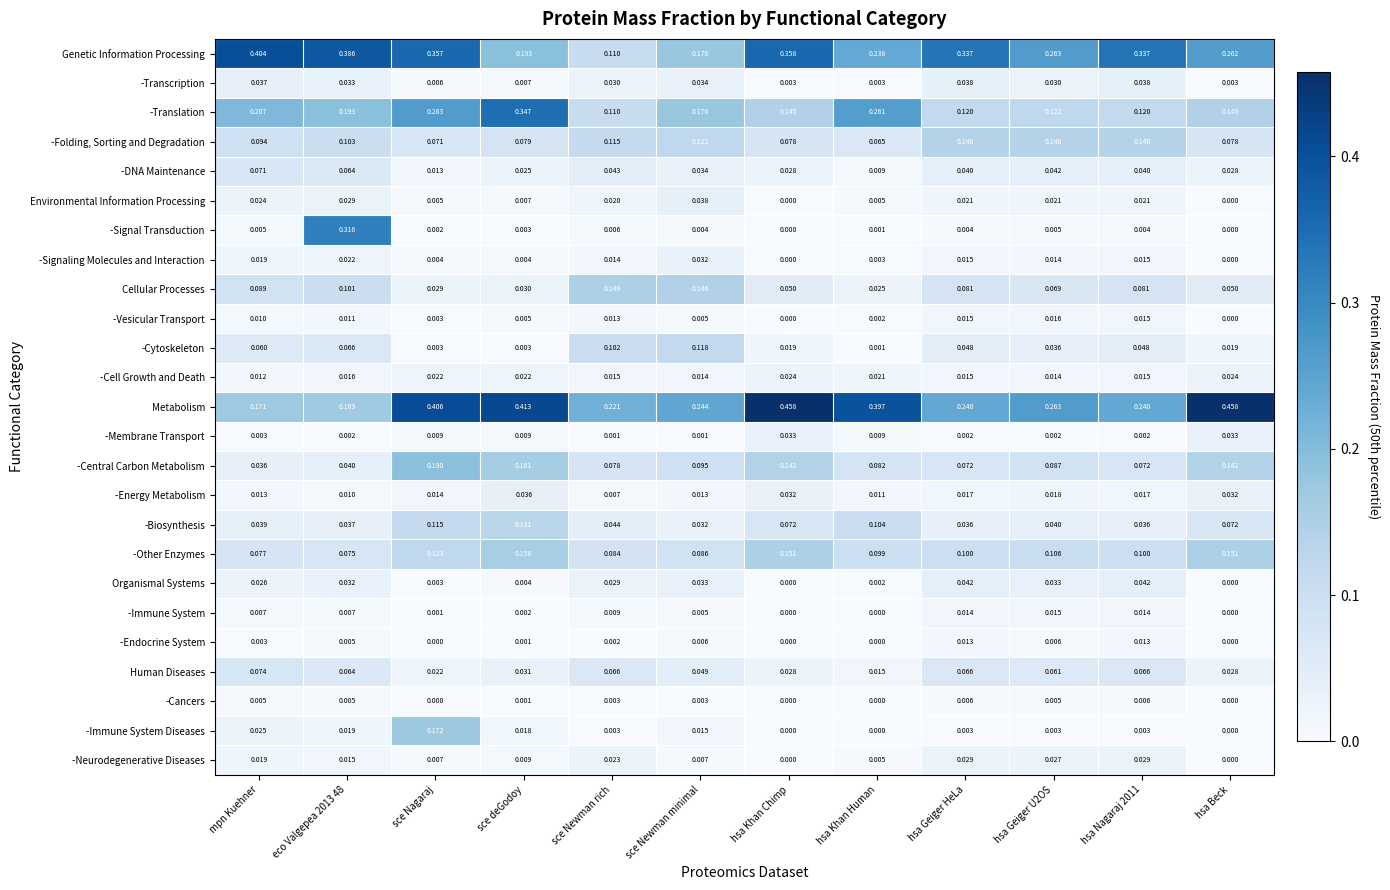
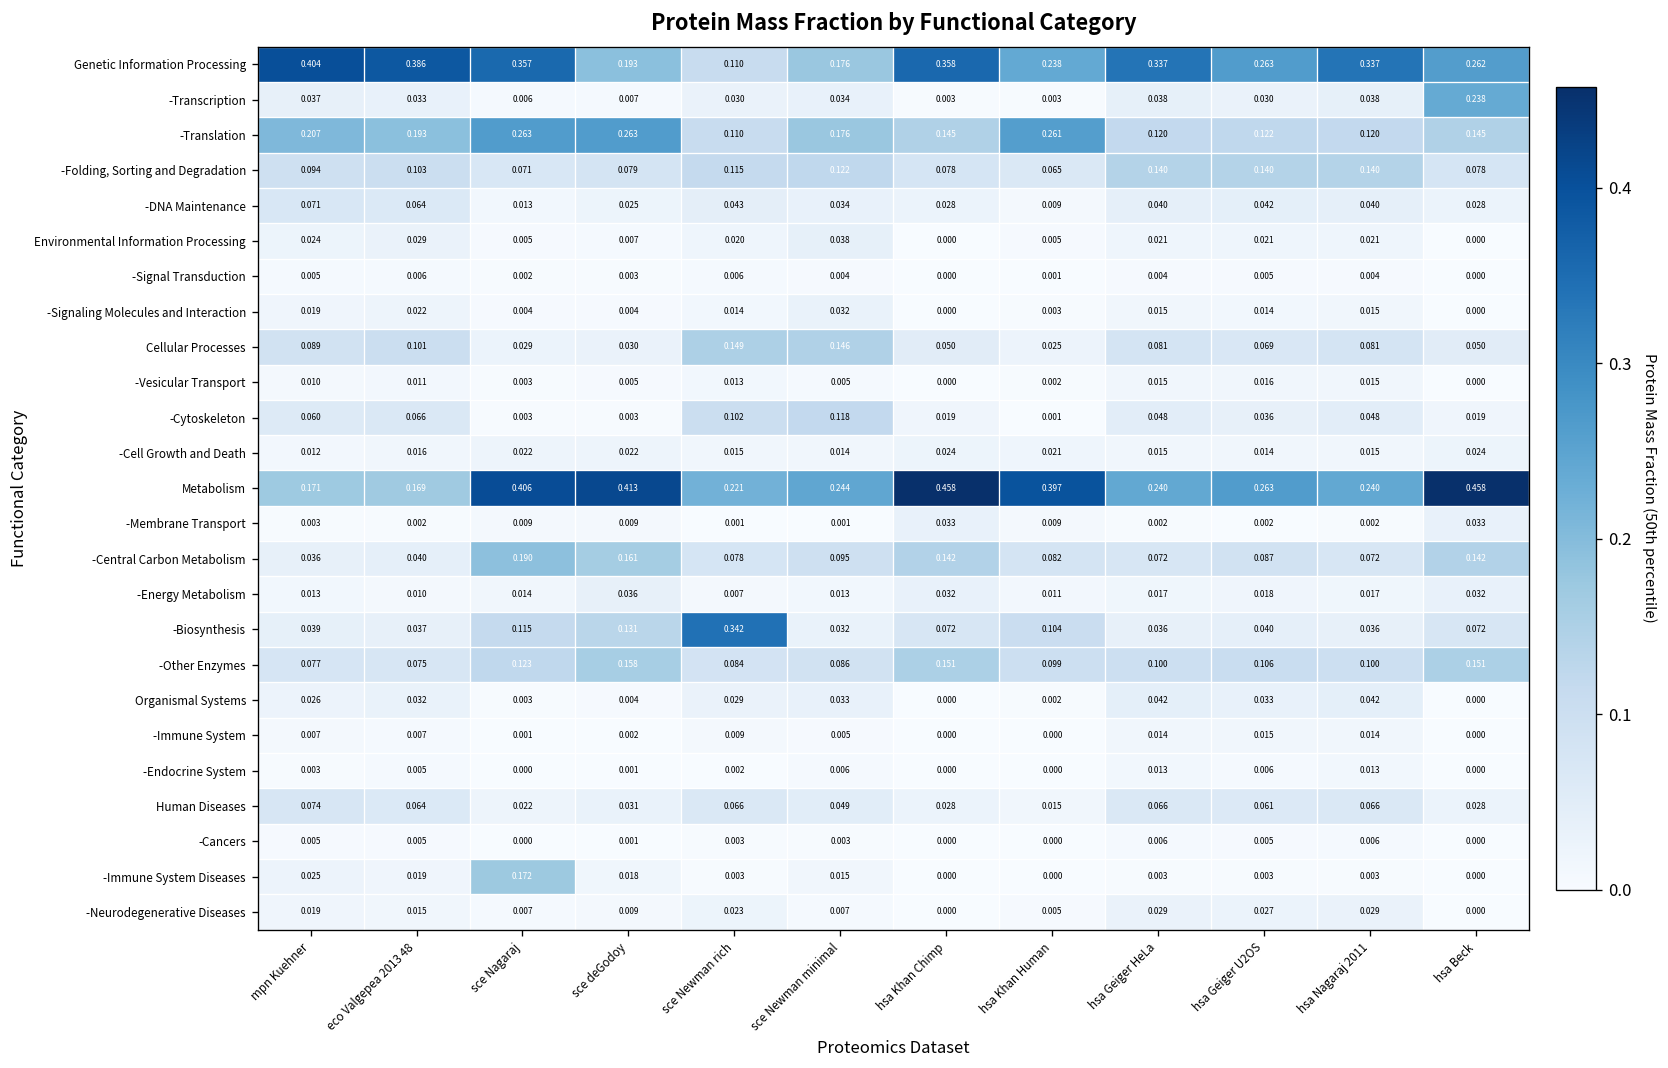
  {
    "-Transcription": {
      "mpn Kuehner": 0.037,
      "eco Valgepea 2013 48": 0.033,
      "sce Nagaraj": 0.006,
      "sce deGodoy": 0.007,
      "sce Newman rich": 0.030,
      "sce Newman minimal": 0.034,
      "hsa Khan Chimp": 0.003,
      "hsa Khan Human": 0.003,
      "hsa Geiger HeLa": 0.038,
      "hsa Geiger U2OS": 0.030,
      "hsa Nagaraj 2011": 0.038,
-     "hsa Beck": 0.003
+     "hsa Beck": 0.238
    },
    "-Translation": {
      "mpn Kuehner": 0.207,
      "eco Valgepea 2013 48": 0.193,
      "sce Nagaraj": 0.263,
-     "sce deGodoy": 0.347,
+     "sce deGodoy": 0.263,
      "sce Newman rich": 0.110,
      "sce Newman minimal": 0.176,
      "hsa Khan Chimp": 0.145,
      "hsa Khan Human": 0.261,
      "hsa Geiger HeLa": 0.120,
      "hsa Geiger U2OS": 0.122,
      "hsa Nagaraj 2011": 0.120,
      "hsa Beck": 0.145
    },
    "-Signal Transduction": {
      "mpn Kuehner": 0.005,
-     "eco Valgepea 2013 48": 0.316,
+     "eco Valgepea 2013 48": 0.006,
      "sce Nagaraj": 0.002,
      "sce deGodoy": 0.003,
      "sce Newman rich": 0.006,
      "sce Newman minimal": 0.004,
      "hsa Khan Chimp": 0.000,
      "hsa Khan Human": 0.001,
      "hsa Geiger HeLa": 0.004,
      "hsa Geiger U2OS": 0.005,
      "hsa Nagaraj 2011": 0.004,
      "hsa Beck": 0.000
    },
    "-Biosynthesis": {
      "mpn Kuehner": 0.039,
      "eco Valgepea 2013 48": 0.037,
      "sce Nagaraj": 0.115,
      "sce deGodoy": 0.131,
-     "sce Newman rich": 0.044,
+     "sce Newman rich": 0.342,
      "sce Newman minimal": 0.032,
      "hsa Khan Chimp": 0.072,
      "hsa Khan Human": 0.104,
      "hsa Geiger HeLa": 0.036,
      "hsa Geiger U2OS": 0.040,
      "hsa Nagaraj 2011": 0.036,
      "hsa Beck": 0.072
    }
  }
